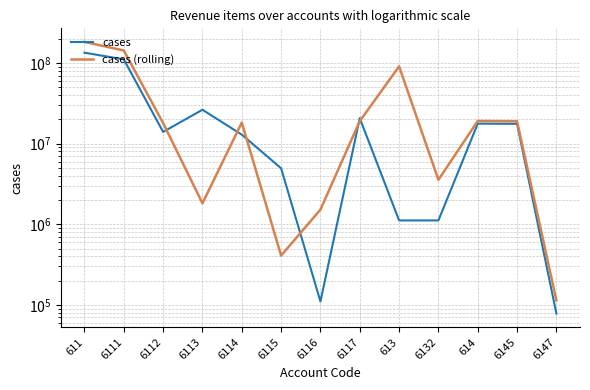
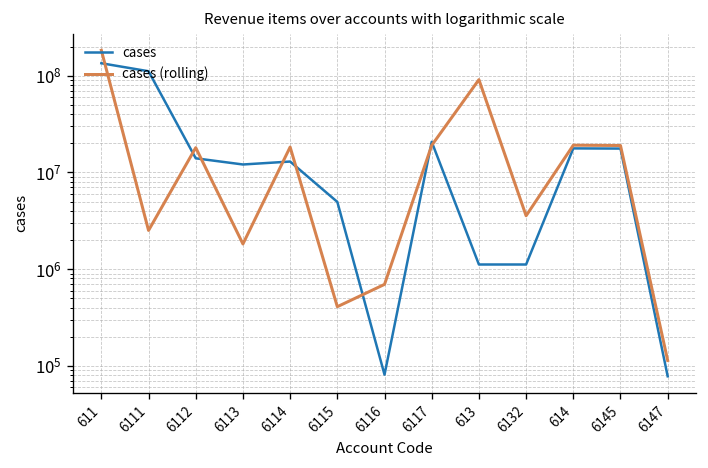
  {
    "cases": {
      "611": 130000000,
      "6111": 110000000,
      "6112": 14000000,
-     "6113": 26000000,
+     "6113": 12000000,
      "6114": 13000000,
      "6115": 5000000,
-     "6116": 110000,
+     "6116": 80000,
      "6117": 21000000,
      "613": 1100000,
      "6132": 1100000,
      "614": 18000000,
      "6147": 80000
    },
    "cases (rolling)": {
      "611": 180000000,
-     "6111": 140000000,
+     "6111": 2500000,
      "6112": 18000000,
      "6113": 1800000,
      "6114": 18000000,
      "6115": 400000,
-     "6116": 1500000,
+     "6116": 700000,
      "6117": 19000000,
      "613": 90000000,
      "6132": 4000000,
      "614": 19000000,
      "6147": 110000
    }
  }
